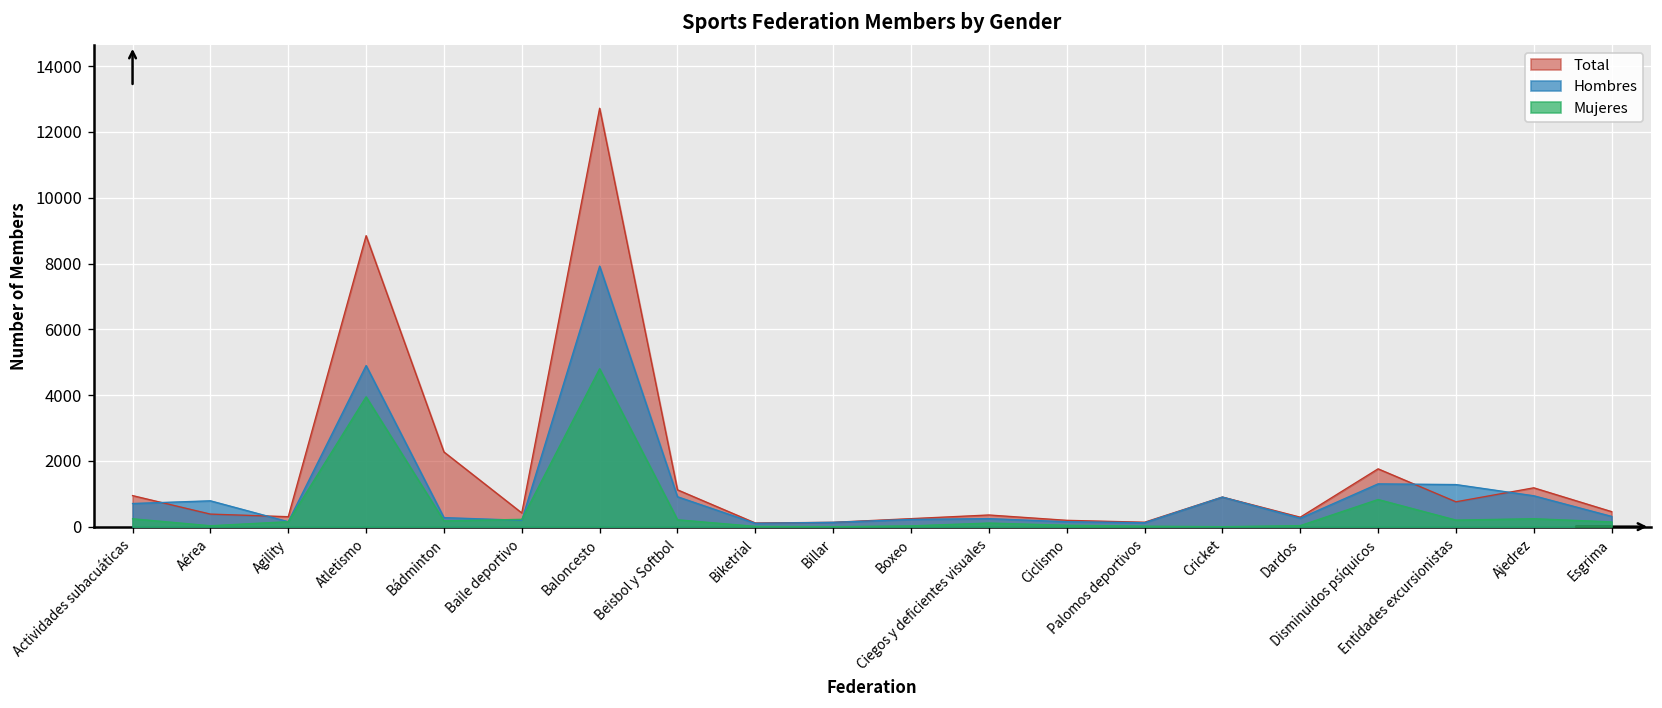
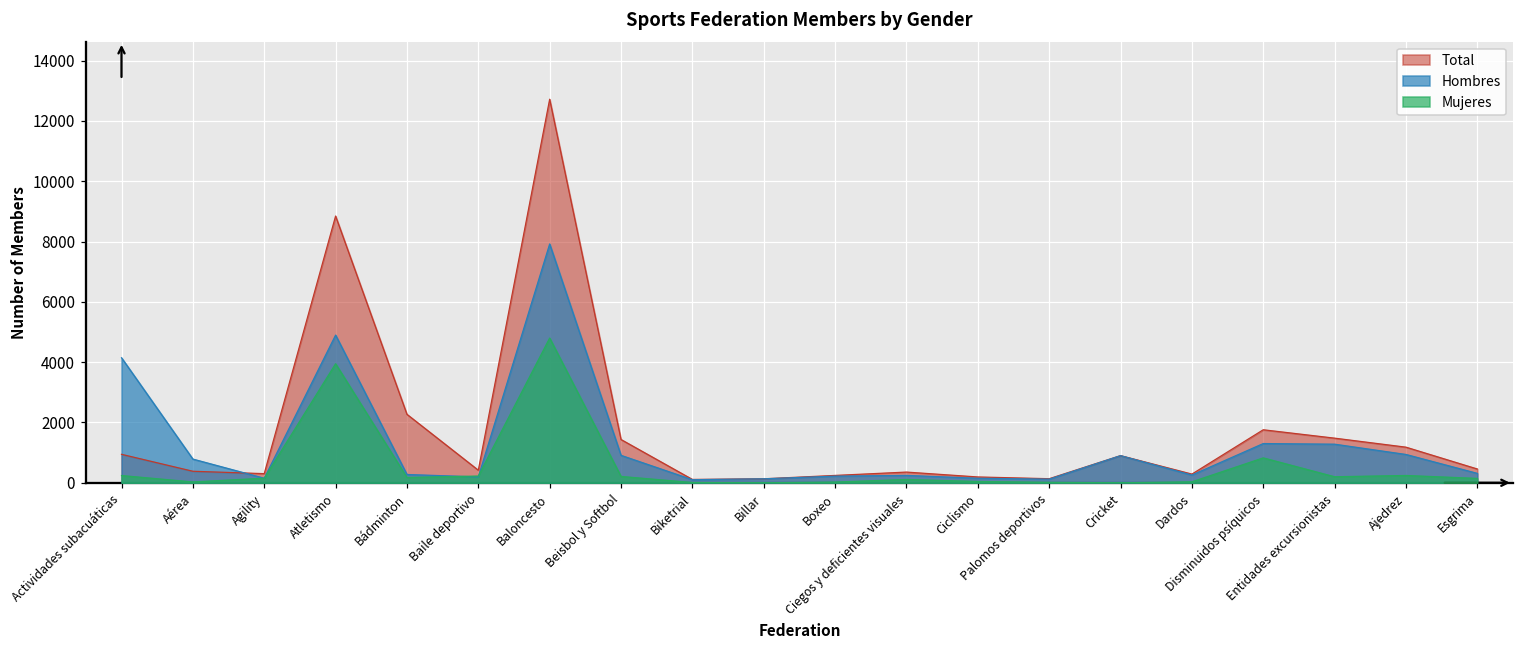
  {
    "Total": {
      "Actividades subacuáticas": 900,
      "Aérea": 400,
      "Agility": 300,
      "Atletismo": 8800,
      "Bádminton": 2300,
      "Baile deportivo": 400,
      "Baloncesto": 12700,
-     "Beisbol y Softbol": 1100,
+     "Beisbol y Softbol": 1400,
      "Ciegos y deficientes visuales": 400,
      "Disminuidos psíquicos": 1800,
-     "Entidades excursionistas": 800,
+     "Entidades excursionistas": 1500,
      "Ajedrez": 1200,
      "Esgrima": 500
    },
    "Hombres": {
-     "Actividades subacuáticas": 700,
+     "Actividades subacuáticas": 4100,
      "Aérea": 800,
      "Atletismo": 4900,
      "Bádminton": 300,
      "Baloncesto": 7900,
      "Beisbol y Softbol": 900,
      "Ciegos y deficientes visuales": 200,
      "Disminuidos psíquicos": 1300,
      "Entidades excursionistas": 1300,
      "Ajedrez": 900,
      "Esgrima": 300
    },
    "Mujeres": {
      "Actividades subacuáticas": 200,
      "Aérea": 0,
      "Atletismo": 3900,
      "Bádminton": 200,
      "Baloncesto": 4800,
      "Beisbol y Softbol": 200,
      "Billar": 0,
      "Boxeo": 0,
      "Ciegos y deficientes visuales": 100,
      "Ciclismo": 0,
      "Palomos deportivos": 0,
      "Cricket": 0,
      "Dardos": 0,
      "Disminuidos psíquicos": 800,
      "Entidades excursionistas": 200,
      "Ajedrez": 200,
      "Esgrima": 100
    }
  }
